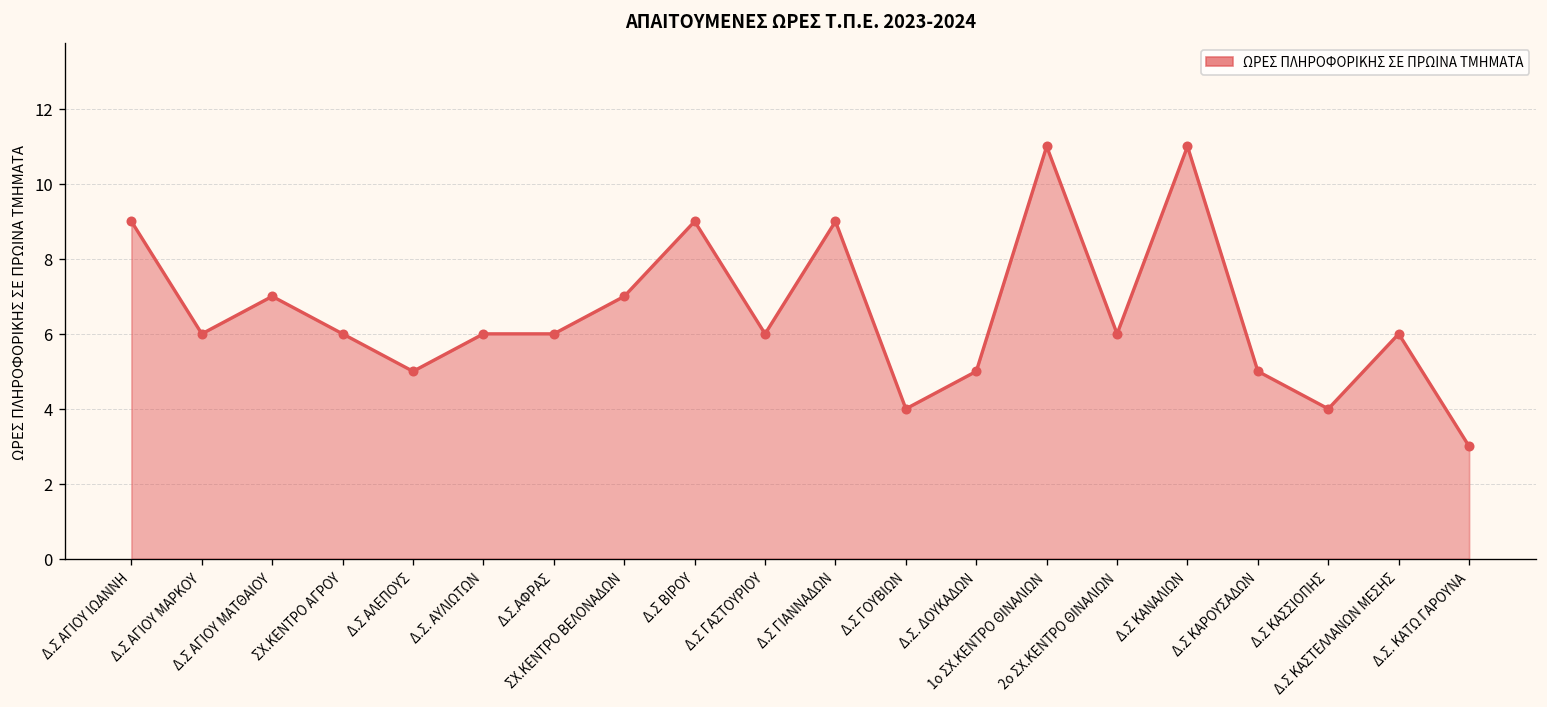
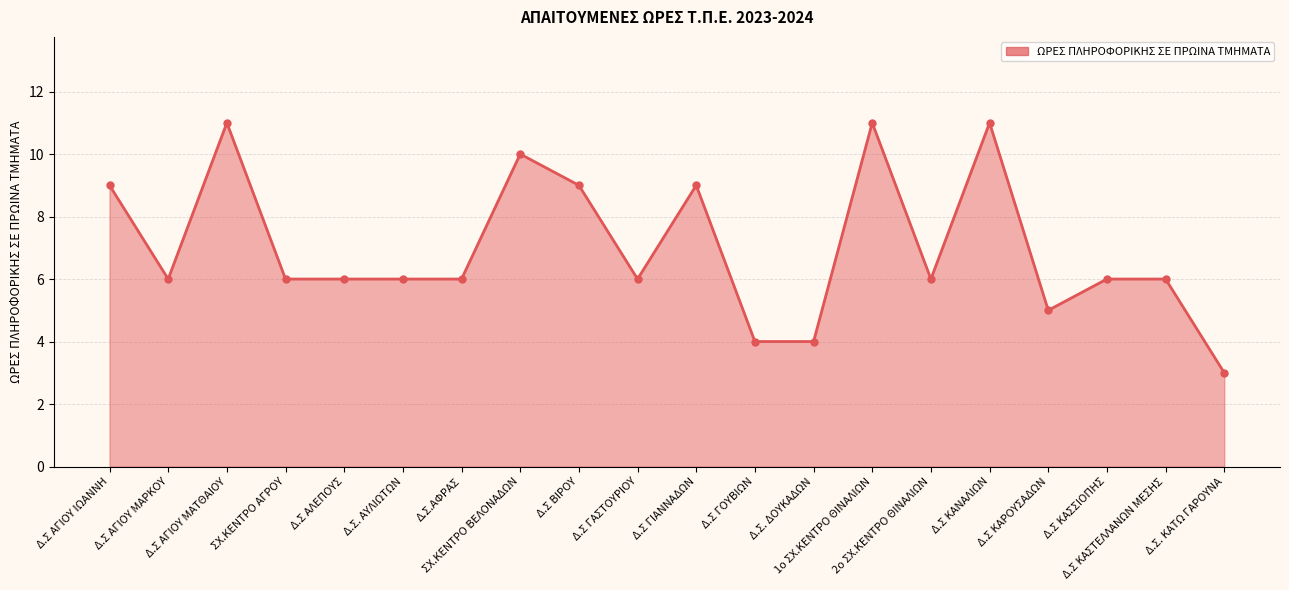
  {
    "Δ.Σ ΑΓΙΟΥ ΙΩΑΝΝΗ": 9,
    "Δ.Σ ΑΓΙΟΥ ΜΑΡΚΟΥ": 6,
-   "Δ.Σ ΑΓΙΟΥ ΜΑΤΘΑΙΟΥ": 7,
+   "Δ.Σ ΑΓΙΟΥ ΜΑΤΘΑΙΟΥ": 11,
    "ΣΧ.ΚΕΝΤΡΟ ΑΓΡΟΥ": 6,
-   "Δ.Σ ΑΛΕΠΟΥΣ": 5,
+   "Δ.Σ ΑΛΕΠΟΥΣ": 6,
    "Δ.Σ. ΑΥΛΙΩΤΩΝ": 6,
    "Δ.Σ.ΑΦΡΑΣ": 6,
-   "ΣΧ.ΚΕΝΤΡΟ ΒΕΛΟΝΑΔΩΝ": 7,
+   "ΣΧ.ΚΕΝΤΡΟ ΒΕΛΟΝΑΔΩΝ": 10,
    "Δ.Σ ΒΙΡΟΥ": 9,
    "Δ.Σ ΓΑΣΤΟΥΡΙΟΥ": 6,
    "Δ.Σ ΓΙΑΝΝΑΔΩΝ": 9,
    "Δ.Σ ΓΟΥΒΙΩΝ": 4,
-   "Δ.Σ. ΔΟΥΚΑΔΩΝ": 5,
+   "Δ.Σ. ΔΟΥΚΑΔΩΝ": 4,
    "1ο ΣΧ.ΚΕΝΤΡΟ ΘΙΝΑΛΙΩΝ": 11,
    "2ο ΣΧ.ΚΕΝΤΡΟ ΘΙΝΑΛΙΩΝ": 6,
    "Δ.Σ ΚΑΝΑΛΙΩΝ": 11,
    "Δ.Σ ΚΑΡΟΥΣΑΔΩΝ": 5,
-   "Δ.Σ ΚΑΣΣΙΟΠΗΣ": 4,
+   "Δ.Σ ΚΑΣΣΙΟΠΗΣ": 6,
    "Δ.Σ ΚΑΣΤΕΛΛΑΝΩΝ ΜΕΣΗΣ": 6,
    "Δ.Σ. ΚΑΤΩ ΓΑΡΟΥΝΑ": 3
  }
